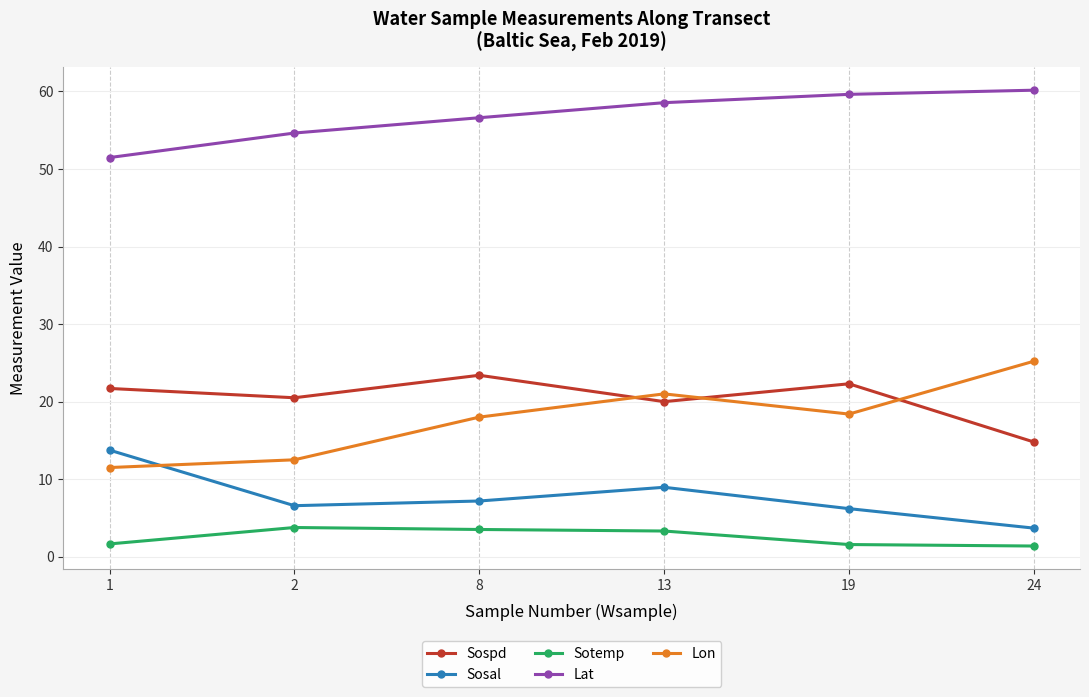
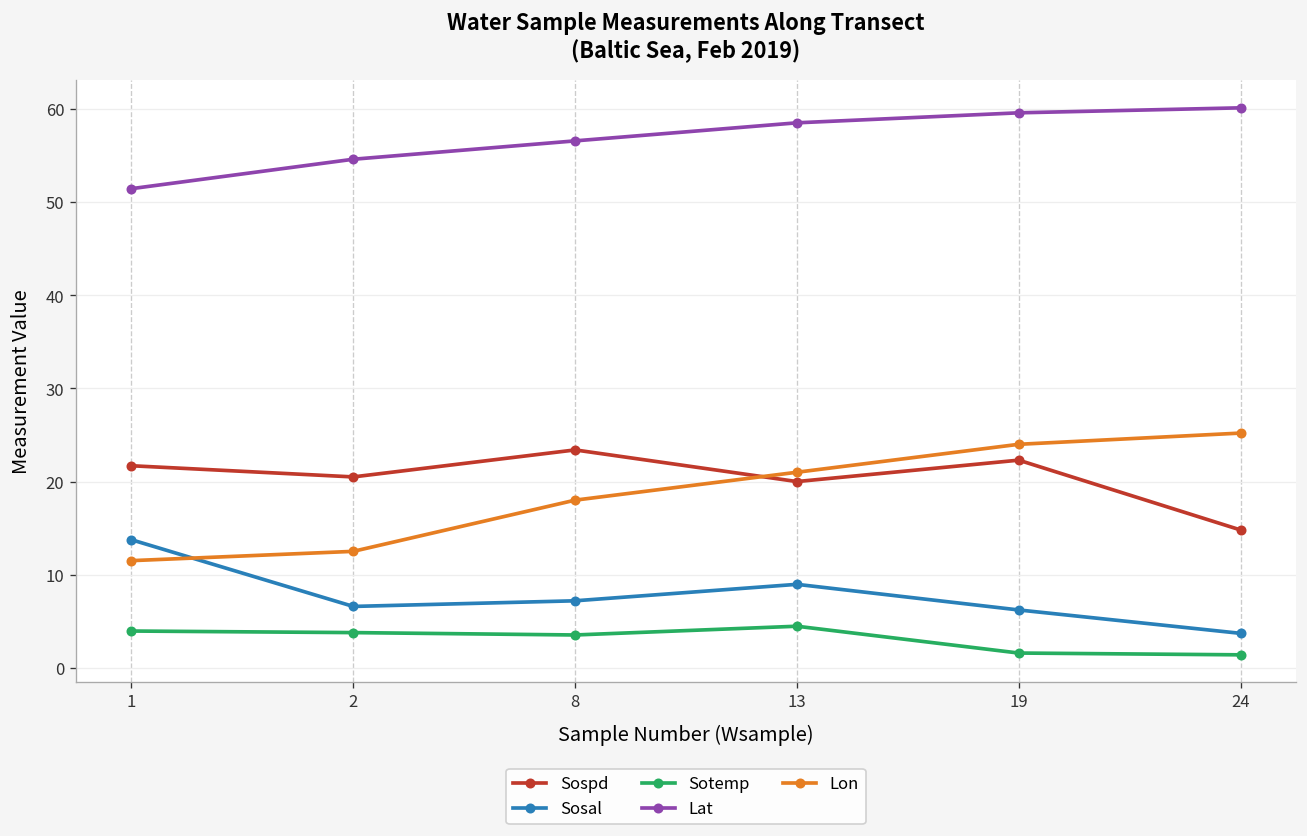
  {
    "Sospd": {
      "1": 22,
      "2": 21,
      "8": 23,
      "13": 20,
      "19": 22,
      "24": 15
    },
    "Sosal": {
      "1": 14,
      "2": 7,
      "8": 7,
      "13": 9,
      "19": 6,
      "24": 4
    },
    "Sotemp": {
-     "1": 2,
+     "1": 4,
      "2": 4,
      "8": 4,
-     "13": 3,
+     "13": 4,
      "19": 2,
      "24": 1
    },
    "Lat": {
      "1": 51,
      "2": 55,
      "8": 57,
      "13": 59,
      "19": 60,
      "24": 60
    },
    "Lon": {
      "1": 12,
      "2": 13,
      "8": 18,
      "13": 21,
-     "19": 18,
+     "19": 24,
      "24": 25
    }
  }
